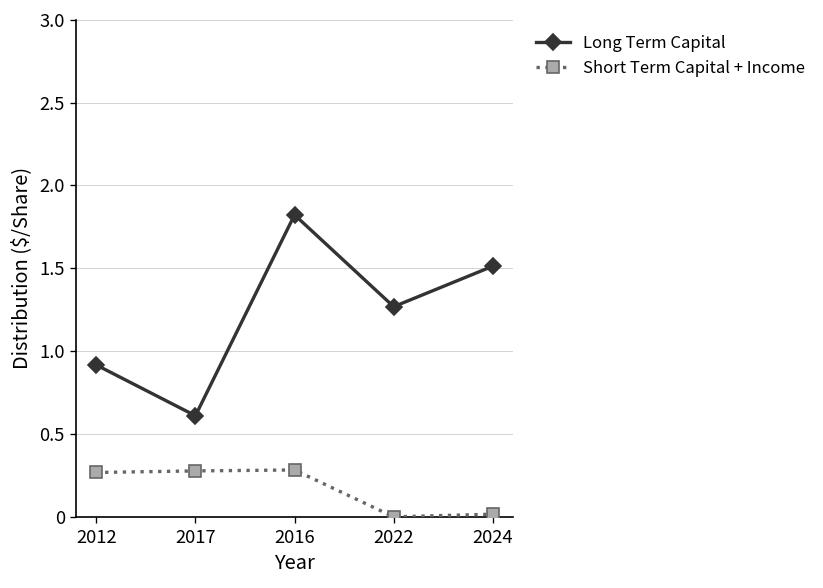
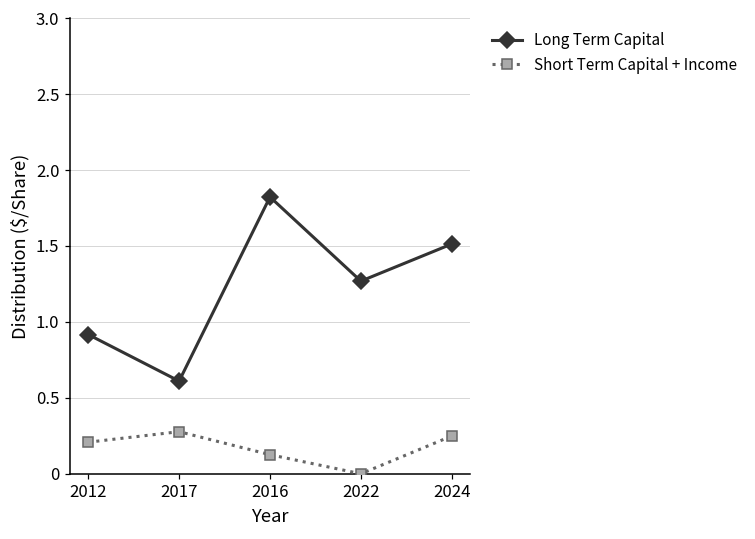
  {
    "Long Term Capital": {
      "2012": 0.92,
      "2017": 0.61,
      "2016": 1.82,
      "2022": 1.27,
      "2024": 1.51
    },
    "Short Term Capital + Income": {
-     "2012": 0.27,
+     "2012": 0.21,
      "2017": 0.28,
-     "2016": 0.28,
+     "2016": 0.13,
      "2022": 0.00,
-     "2024": 0.02
+     "2024": 0.25
    }
  }
